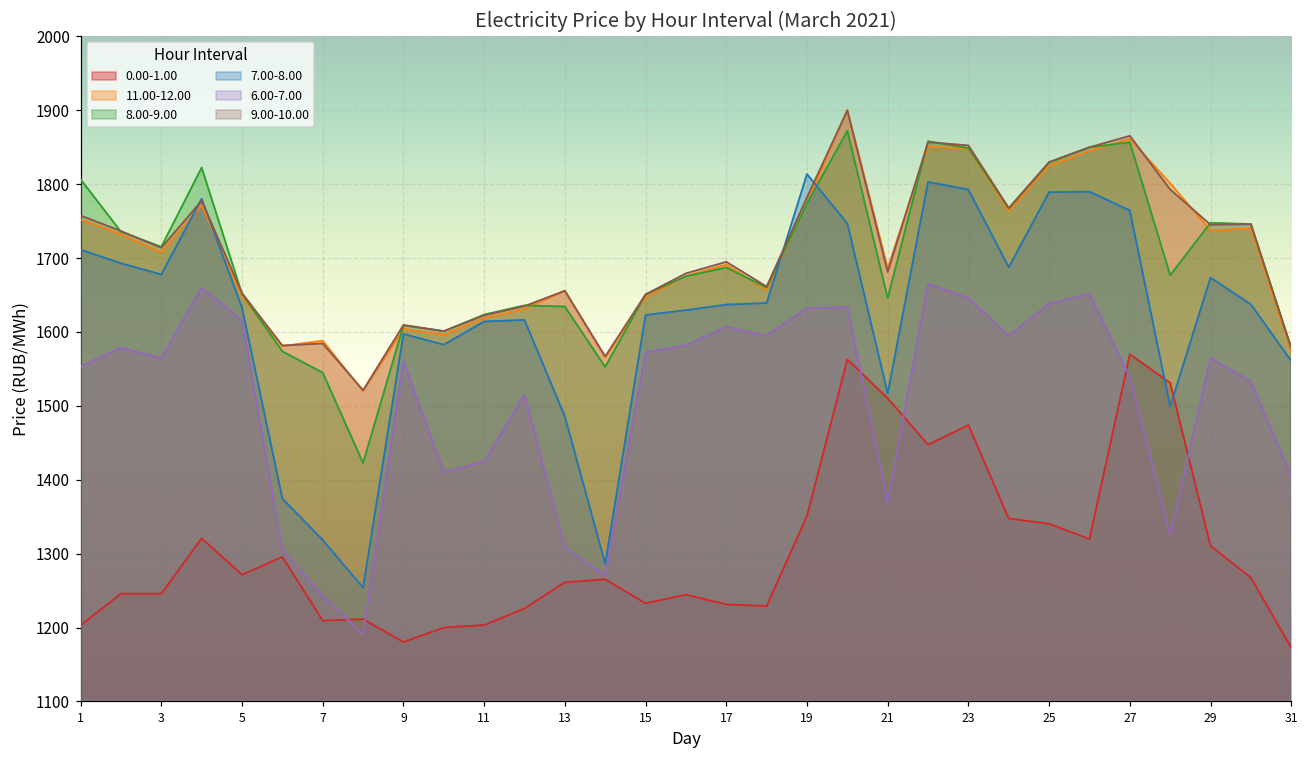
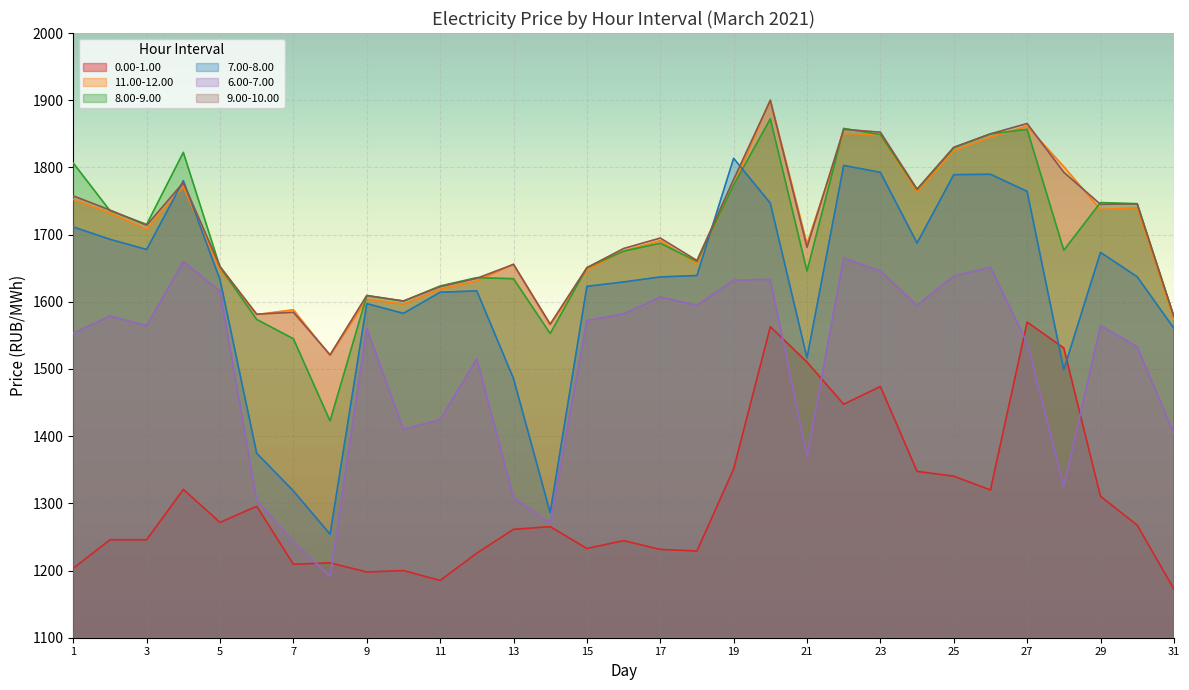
  {
    "0.00-1.00": {
      "1": 1200,
      "3": 1250,
      "5": 1270,
      "7": 1210,
-     "9": 1180,
-     "11": 1200,
+     "9": 1200,
+     "11": 1190,
      "13": 1260,
      "15": 1230,
      "17": 1230,
      "19": 1350,
      "21": 1510,
      "23": 1470,
      "25": 1340,
      "27": 1570,
      "29": 1310,
      "31": 1170
    },
    "11.00-12.00": {
      "1": 1750,
      "3": 1710,
      "5": 1650,
      "7": 1590,
      "9": 1600,
      "21": 1690,
      "25": 1820,
      "27": 1860,
      "29": 1740,
      "31": 1570
    },
    "8.00-9.00": {
      "1": 1810,
      "7": 1540,
      "13": 1630,
      "17": 1690,
      "21": 1650,
      "27": 1860
    },
    "7.00-8.00": {
      "1": 1710,
      "3": 1680,
      "5": 1630,
      "7": 1320,
      "9": 1600,
      "11": 1610,
      "13": 1490,
      "15": 1620,
      "17": 1640,
      "19": 1810,
      "21": 1520,
      "23": 1790,
      "25": 1790,
      "27": 1760,
      "29": 1670,
      "31": 1560
    }
  }
